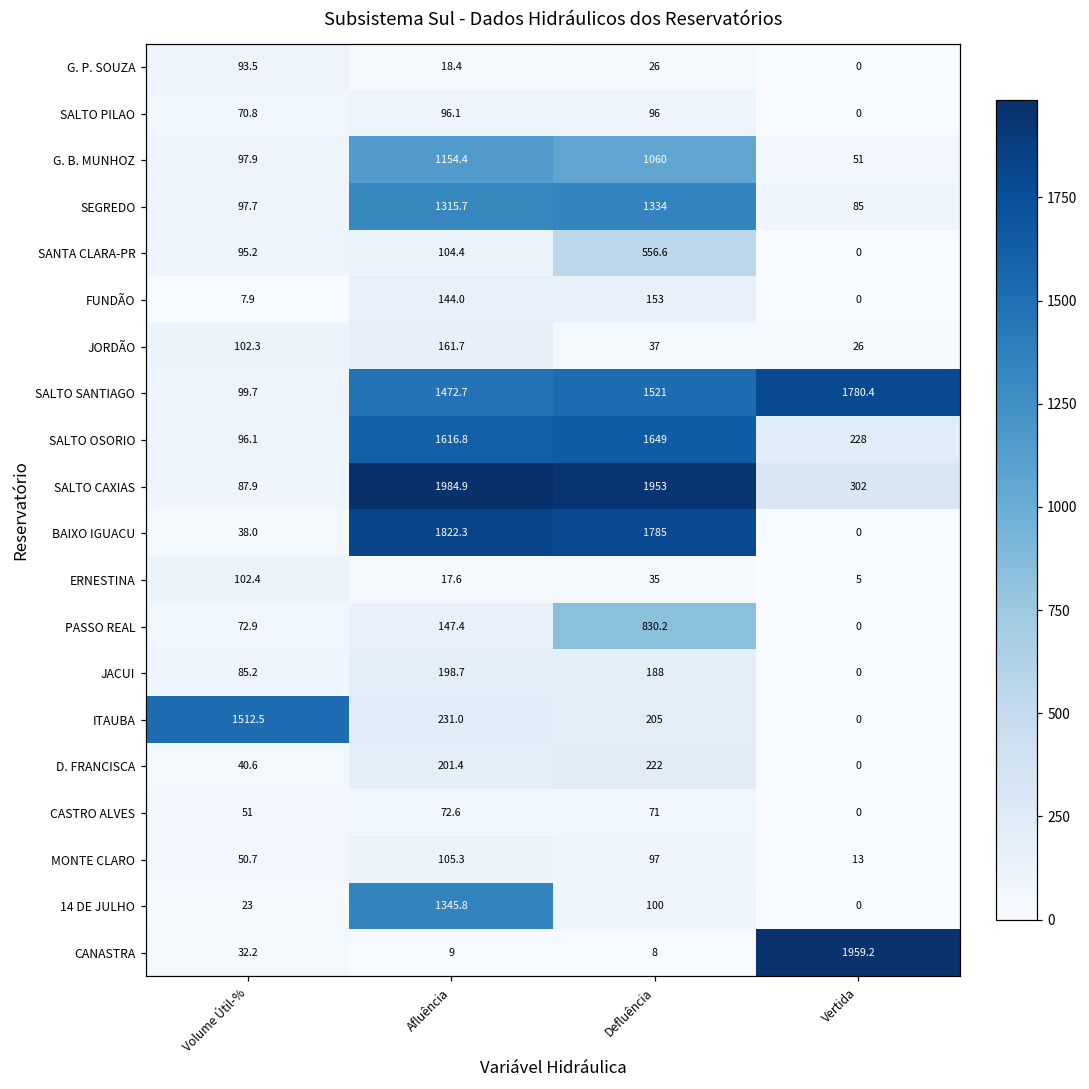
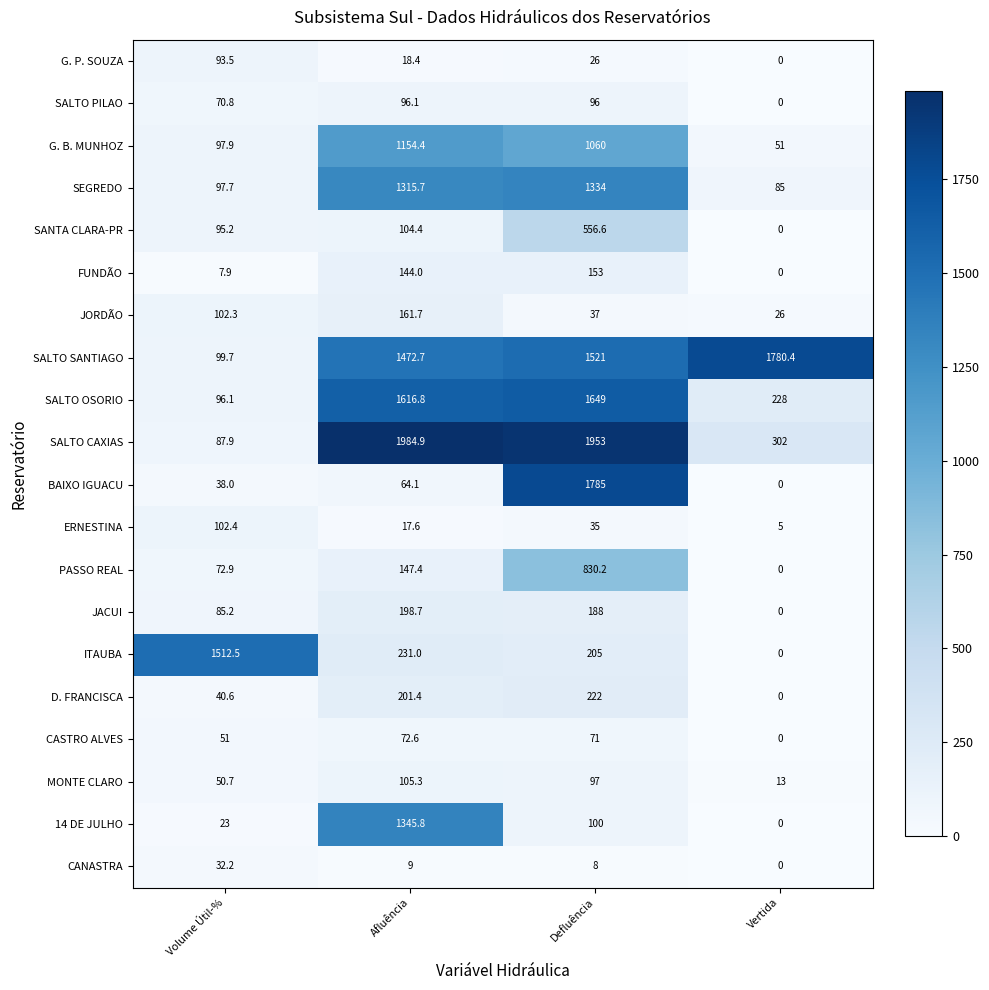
  {
    "G. P. SOUZA": {
      "Volume Útil-%": 93.5,
      "Afluência": 18.4,
      "Defluência": 26,
      "Vertida": 0
    },
    "SALTO PILAO": {
      "Volume Útil-%": 70.8,
      "Afluência": 96.1,
      "Defluência": 96,
      "Vertida": 0
    },
    "G. B. MUNHOZ": {
      "Volume Útil-%": 97.9,
      "Afluência": 1154.4,
      "Defluência": 1060,
      "Vertida": 51
    },
    "SEGREDO": {
      "Volume Útil-%": 97.7,
      "Afluência": 1315.7,
      "Defluência": 1334,
      "Vertida": 85
    },
    "SANTA CLARA-PR": {
      "Volume Útil-%": 95.2,
      "Afluência": 104.4,
      "Defluência": 556.6,
      "Vertida": 0
    },
    "FUNDÃO": {
      "Volume Útil-%": 7.9,
      "Afluência": 144.0,
      "Defluência": 153,
      "Vertida": 0
    },
    "JORDÃO": {
      "Volume Útil-%": 102.3,
      "Afluência": 161.7,
      "Defluência": 37,
      "Vertida": 26
    },
    "SALTO SANTIAGO": {
      "Volume Útil-%": 99.7,
      "Afluência": 1472.7,
      "Defluência": 1521,
      "Vertida": 1780.4
    },
    "SALTO OSORIO": {
      "Volume Útil-%": 96.1,
      "Afluência": 1616.8,
      "Defluência": 1649,
      "Vertida": 228
    },
    "SALTO CAXIAS": {
      "Volume Útil-%": 87.9,
      "Afluência": 1984.9,
      "Defluência": 1953,
      "Vertida": 302
    },
    "BAIXO IGUACU": {
      "Volume Útil-%": 38.0,
-     "Afluência": 1822.3,
+     "Afluência": 64.1,
      "Defluência": 1785,
      "Vertida": 0
    },
    "ERNESTINA": {
      "Volume Útil-%": 102.4,
      "Afluência": 17.6,
      "Defluência": 35,
      "Vertida": 5
    },
    "PASSO REAL": {
      "Volume Útil-%": 72.9,
      "Afluência": 147.4,
      "Defluência": 830.2,
      "Vertida": 0
    },
    "JACUI": {
      "Volume Útil-%": 85.2,
      "Afluência": 198.7,
      "Defluência": 188,
      "Vertida": 0
    },
    "ITAUBA": {
      "Volume Útil-%": 1512.5,
      "Afluência": 231.0,
      "Defluência": 205,
      "Vertida": 0
    },
    "D. FRANCISCA": {
      "Volume Útil-%": 40.6,
      "Afluência": 201.4,
      "Defluência": 222,
      "Vertida": 0
    },
    "CASTRO ALVES": {
      "Volume Útil-%": 51,
      "Afluência": 72.6,
      "Defluência": 71,
      "Vertida": 0
    },
    "MONTE CLARO": {
      "Volume Útil-%": 50.7,
      "Afluência": 105.3,
      "Defluência": 97,
      "Vertida": 13
    },
    "14 DE JULHO": {
      "Volume Útil-%": 23,
      "Afluência": 1345.8,
      "Defluência": 100,
      "Vertida": 0
    },
    "CANASTRA": {
      "Volume Útil-%": 32.2,
      "Afluência": 9,
      "Defluência": 8,
-     "Vertida": 1959.2
+     "Vertida": 0
    }
  }
